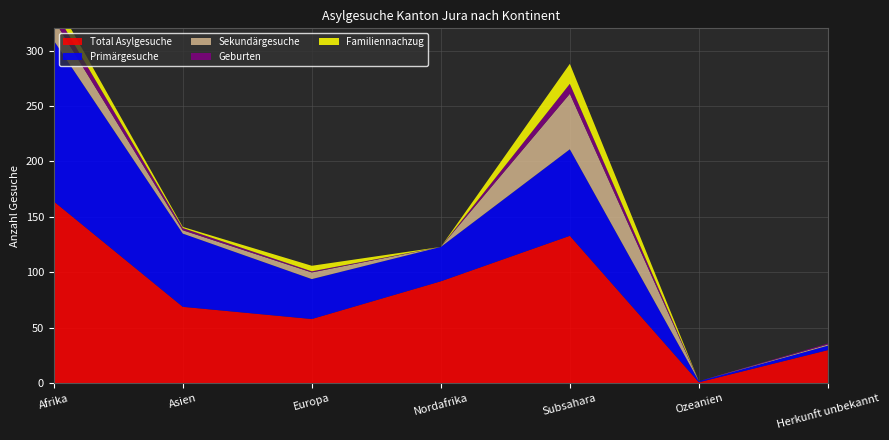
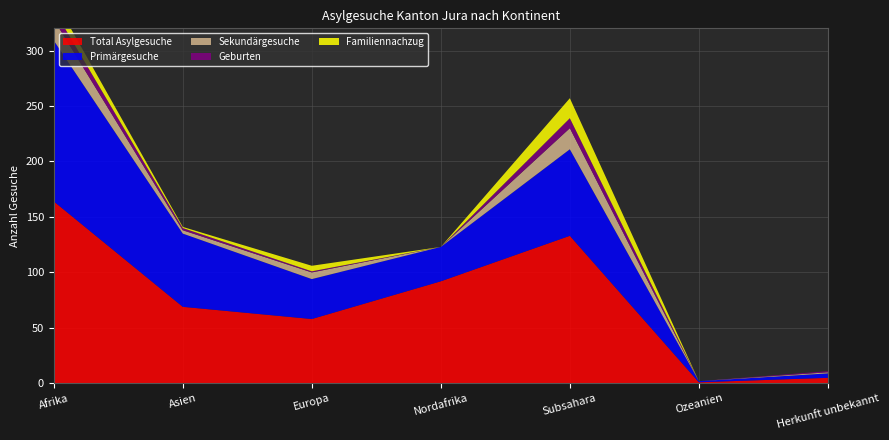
  {
    "Total Asylgesuche": {
      "Afrika": 164,
      "Asien": 69,
      "Europa": 58,
      "Nordafrika": 92,
      "Subsahara": 133,
-     "Herkunft unbekannt": 30
+     "Herkunft unbekannt": 5
    },
    "Primärgesuche": {
      "Afrika": 145,
      "Asien": 66,
      "Europa": 36,
      "Subsahara": 78
    },
    "Sekundärgesuche": {
-     "Subsahara": 50
+     "Subsahara": 19
    },
    "Geburten": {
      "Subsahara": 9
    },
    "Familiennachzug": {
      "Europa": 5,
      "Subsahara": 18
    }
  }
